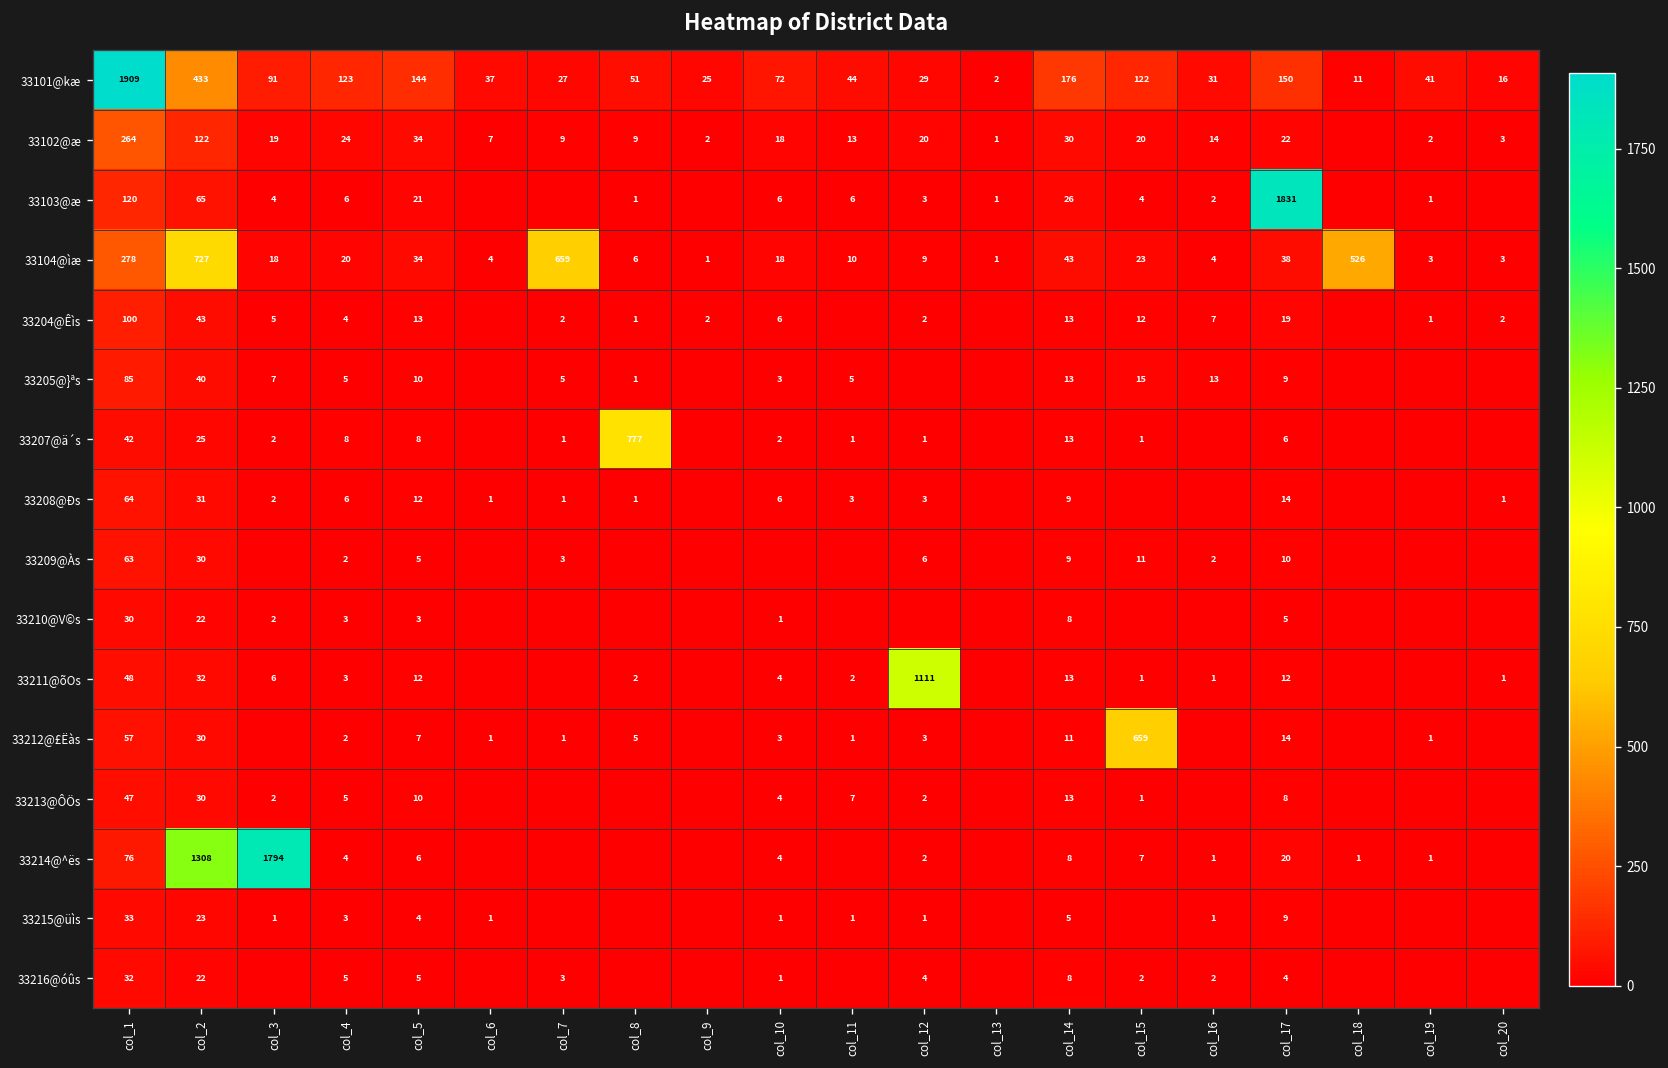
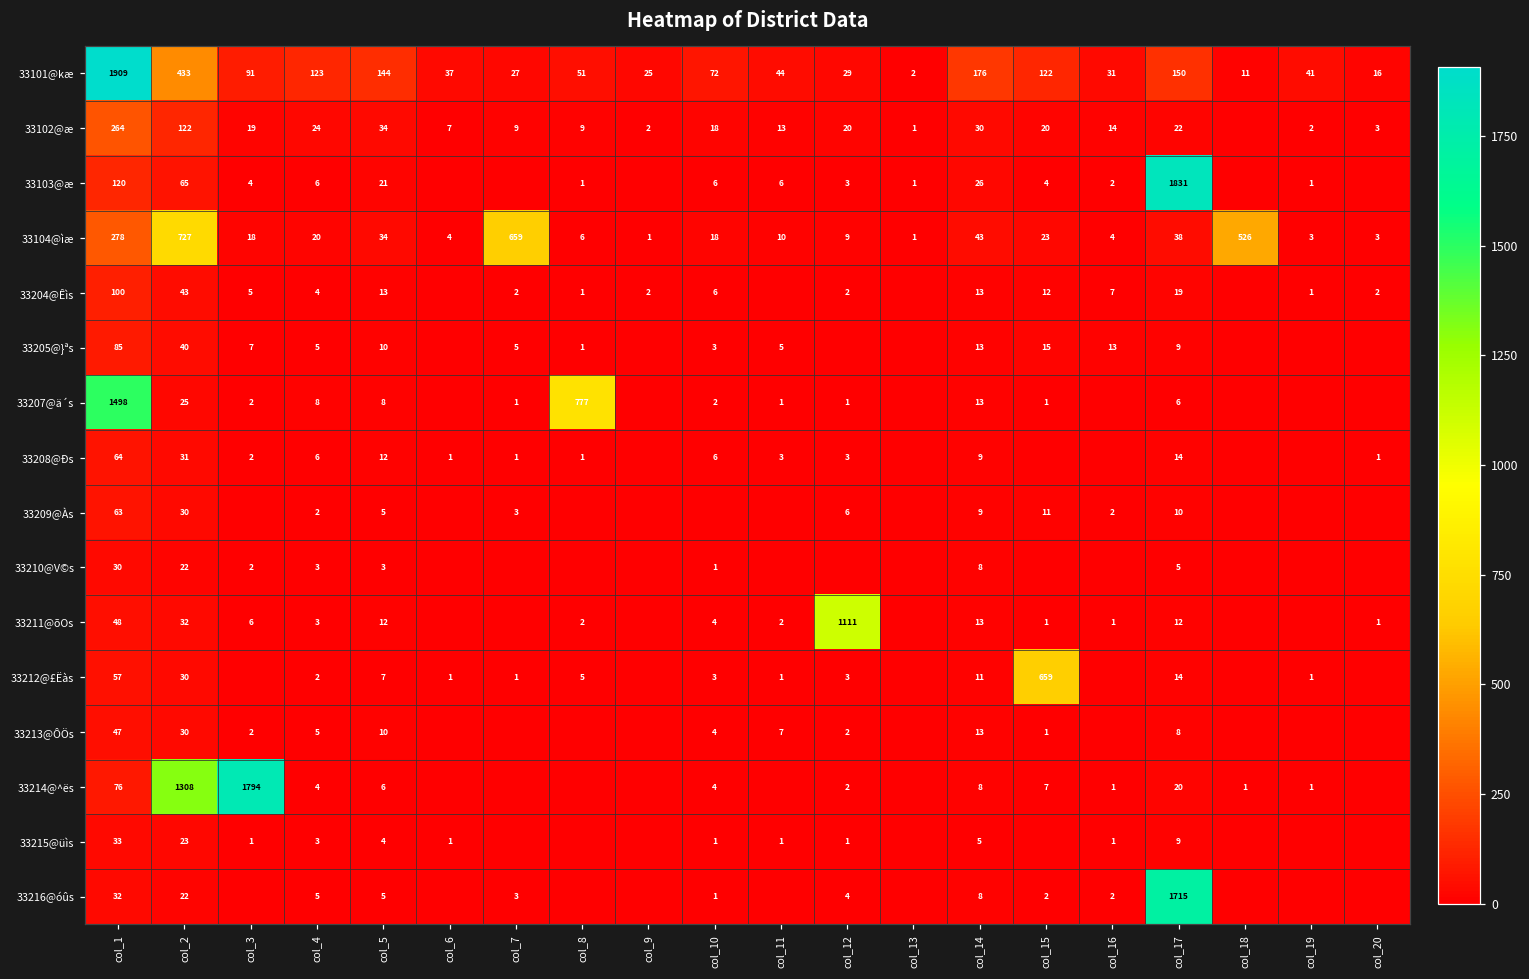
  {
    "33207@ä´s": {
-     "col_1": 42,
+     "col_1": 1498,
      "col_2": 25,
      "col_3": 2,
      "col_4": 8,
      "col_5": 8,
      "col_7": 1,
      "col_8": 777,
      "col_10": 2,
      "col_11": 1,
      "col_12": 1,
      "col_14": 13,
      "col_15": 1,
      "col_17": 6
    },
    "33216@óûs": {
      "col_1": 32,
      "col_2": 22,
      "col_4": 5,
      "col_5": 5,
      "col_7": 3,
      "col_10": 1,
      "col_12": 4,
      "col_14": 8,
      "col_15": 2,
      "col_16": 2,
-     "col_17": 4
+     "col_17": 1715
    }
  }
